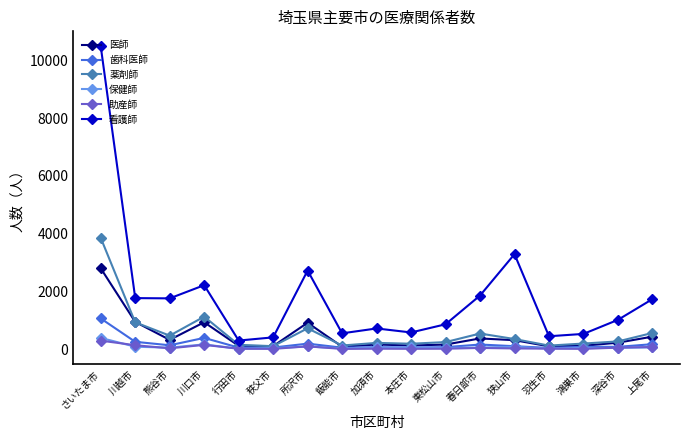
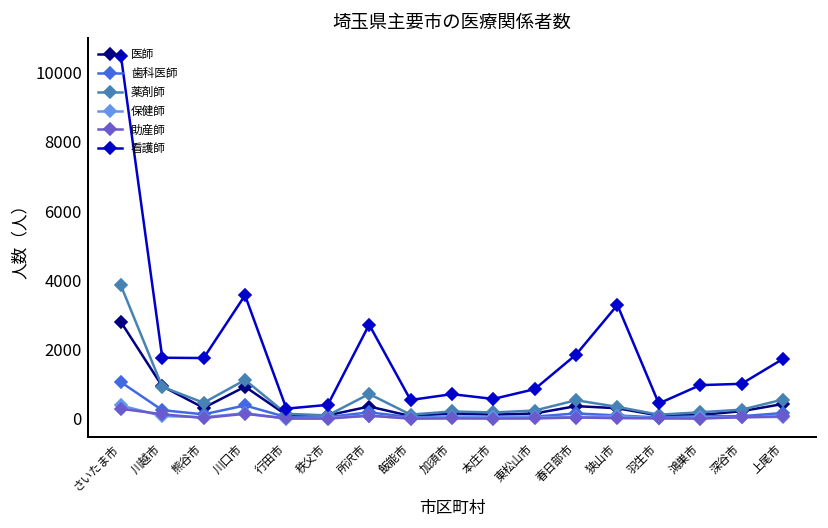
  {
    "医師": {
      "さいたま市": 2800,
      "熊谷市": 300,
      "川口市": 900,
-     "所沢市": 900,
+     "所沢市": 400,
      "春日部市": 400,
      "上尾市": 400
    },
    "看護師": {
      "さいたま市": 10500,
      "川越市": 1800,
      "熊谷市": 1800,
-     "川口市": 2200,
+     "川口市": 3600,
      "行田市": 300,
      "秩父市": 400,
      "所沢市": 2700,
      "飯能市": 500,
      "加須市": 700,
      "本庄市": 600,
      "東松山市": 900,
      "春日部市": 1900,
      "狭山市": 3300,
      "羽生市": 400,
-     "鴻巣市": 500,
+     "鴻巣市": 1000,
      "深谷市": 1000,
      "上尾市": 1700
    }
  }
